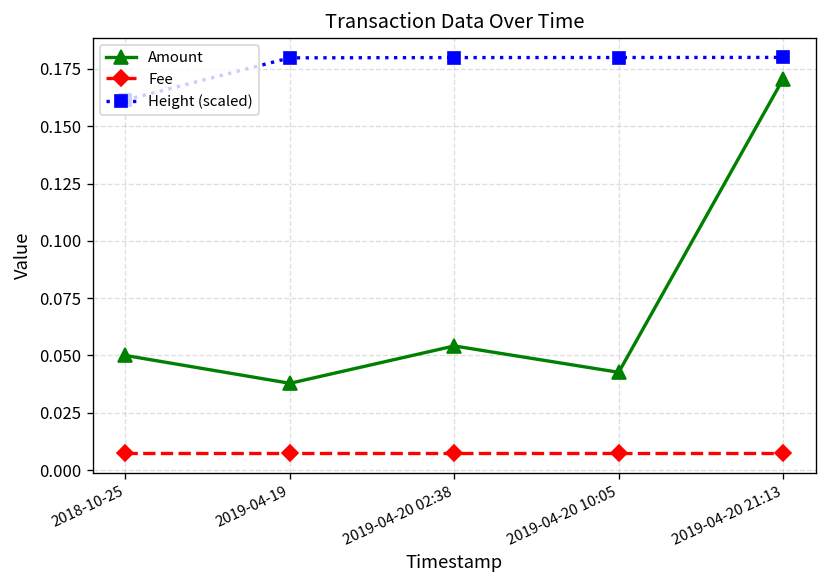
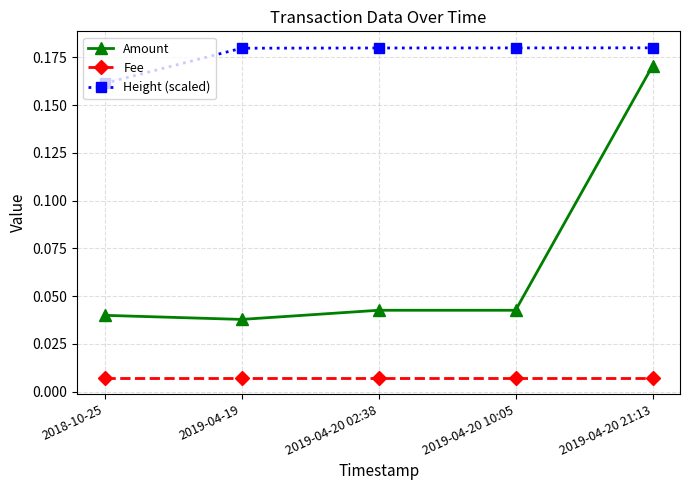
  {
    "Amount": {
-     "2018-10-25": 0.05,
+     "2018-10-25": 0.04,
      "2019-04-19": 0.038,
-     "2019-04-20 02:38": 0.054,
+     "2019-04-20 02:38": 0.043,
      "2019-04-20 10:05": 0.043,
      "2019-04-20 21:13": 0.171
    },
    "Fee": {
      "2018-10-25": 0.007,
      "2019-04-19": 0.007,
      "2019-04-20 02:38": 0.007,
      "2019-04-20 10:05": 0.007,
      "2019-04-20 21:13": 0.007
    },
    "Height (scaled)": {
      "2019-04-19": 0.180,
      "2019-04-20 02:38": 0.180,
      "2019-04-20 10:05": 0.180,
      "2019-04-20 21:13": 0.180
    }
  }
